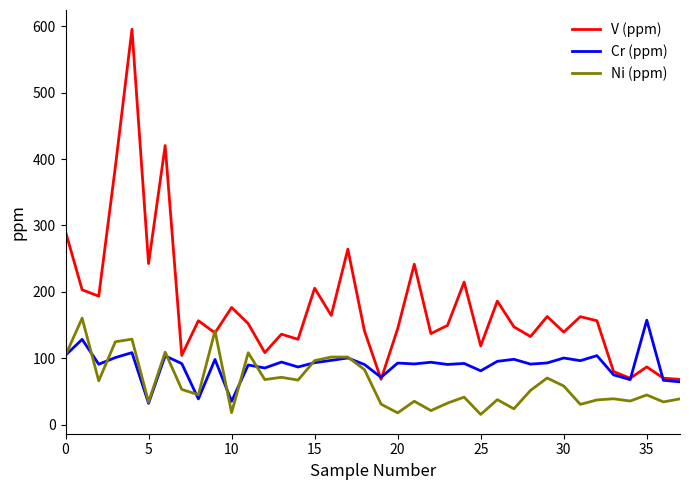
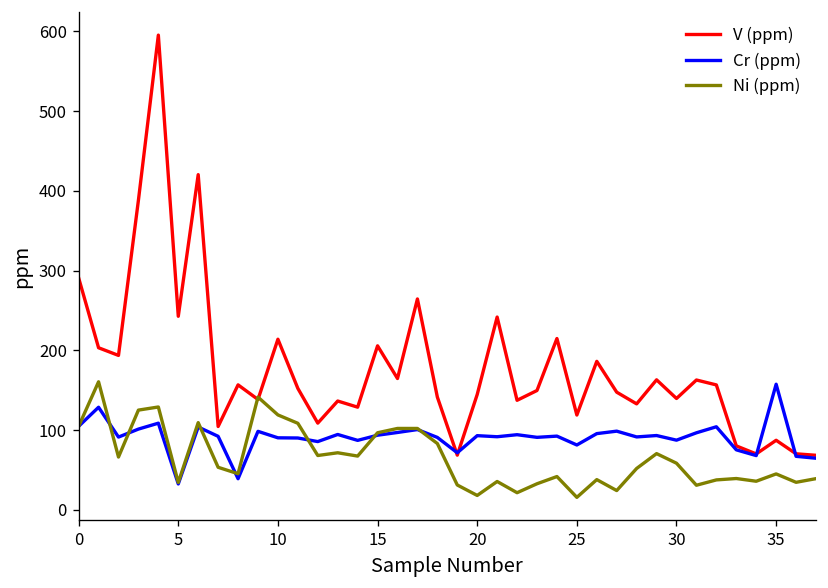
  {
    "V (ppm)": {
      "0": 290,
      "5": 240,
-     "10": 180,
+     "10": 210,
      "15": 210,
      "20": 140,
      "25": 120,
      "30": 140,
      "35": 90
    },
    "Cr (ppm)": {
-     "10": 40,
+     "10": 90,
      "20": 90,
      "25": 80,
-     "30": 100,
+     "30": 90,
      "35": 160
    },
    "Ni (ppm)": {
-     "10": 20,
+     "10": 120,
      "20": 20,
      "25": 20,
      "30": 60,
      "35": 50
    }
  }
